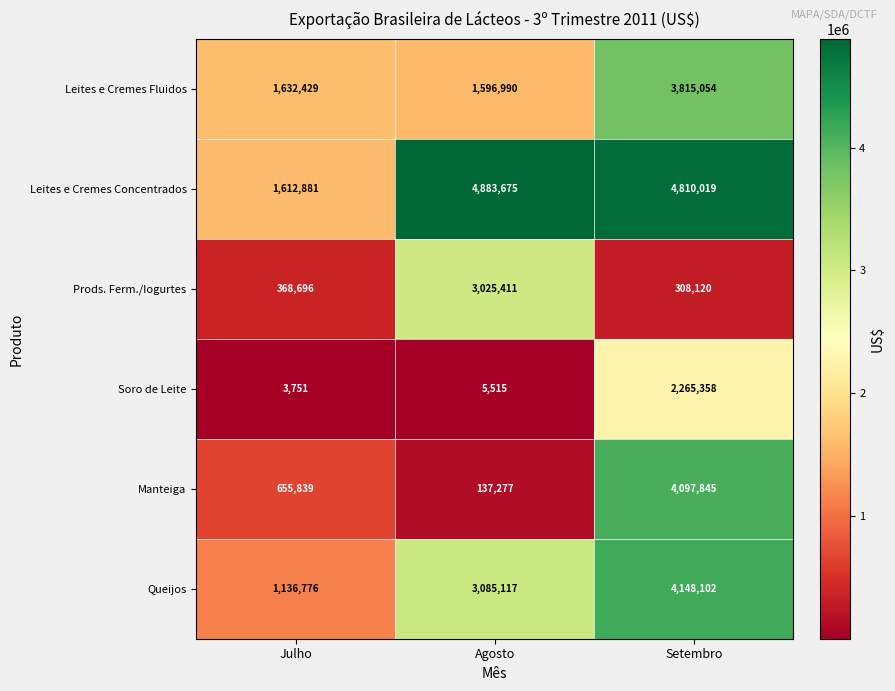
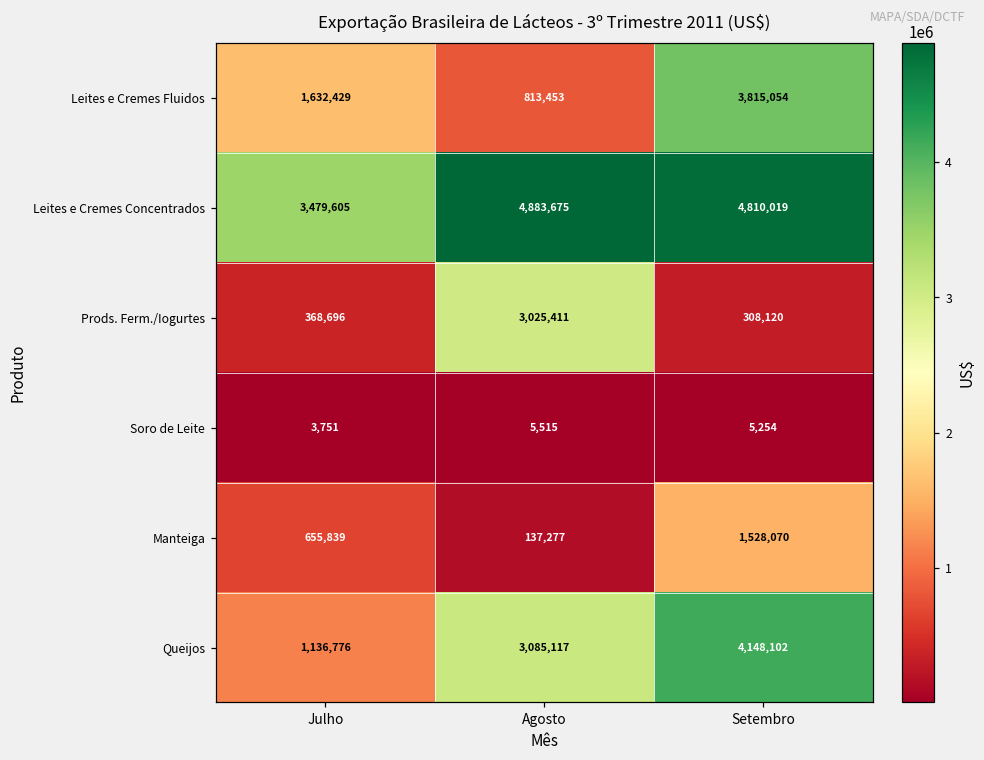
  {
    "Leites e Cremes Fluidos": {
      "Julho": "1,632,429",
-     "Agosto": "1,596,990",
+     "Agosto": "813,453",
      "Setembro": "3,815,054"
    },
    "Leites e Cremes Concentrados": {
-     "Julho": "1,612,881",
+     "Julho": "3,479,605",
      "Agosto": "4,883,675",
      "Setembro": "4,810,019"
    },
    "Prods. Ferm./Iogurtes": {
      "Julho": "368,696",
      "Agosto": "3,025,411",
      "Setembro": "308,120"
    },
    "Soro de Leite": {
      "Julho": "3,751",
      "Agosto": "5,515",
-     "Setembro": "2,265,358"
+     "Setembro": "5,254"
    },
    "Manteiga": {
      "Julho": "655,839",
      "Agosto": "137,277",
-     "Setembro": "4,097,845"
+     "Setembro": "1,528,070"
    },
    "Queijos": {
      "Julho": "1,136,776",
      "Agosto": "3,085,117",
      "Setembro": "4,148,102"
    }
  }
